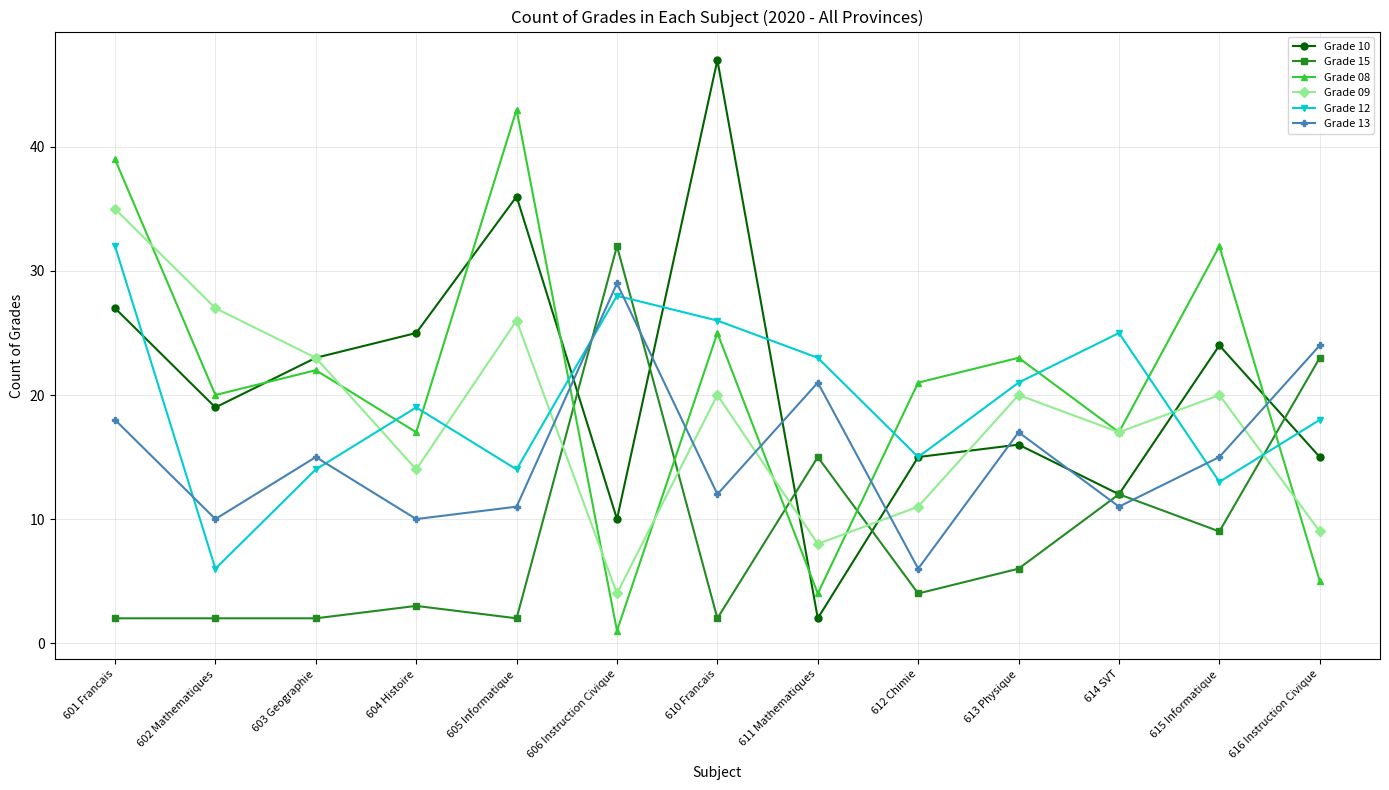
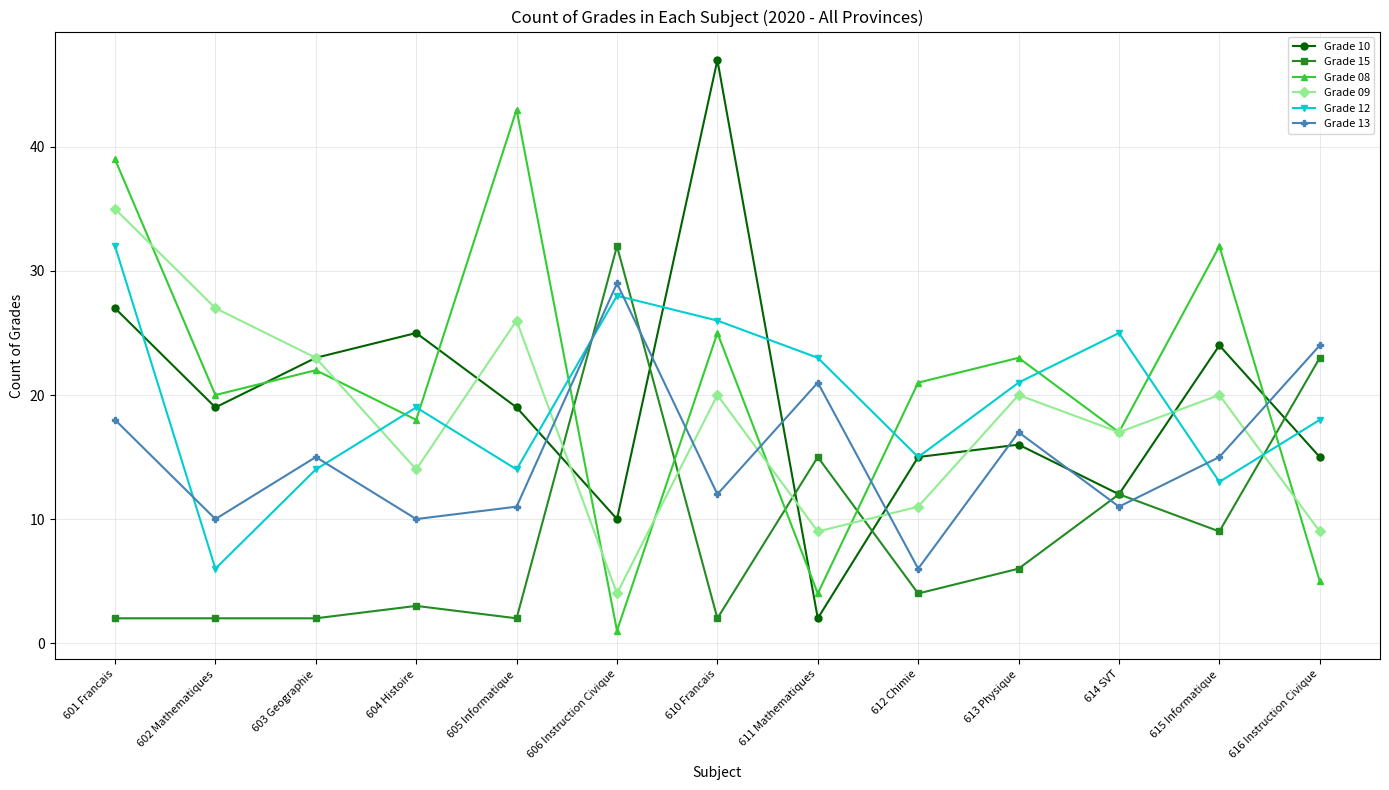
  {
    "Grade 10": {
      "601 Francais": 27,
      "602 Mathematiques": 19,
      "604 Histoire": 25,
-     "605 Informatique": 36,
+     "605 Informatique": 19,
      "606 Instruction Civique": 10,
      "610 Francais": 47,
      "611 Mathematiques": 2,
      "613 Physique": 16,
      "615 Informatique": 24,
      "616 Instruction Civique": 15
    },
    "Grade 15": {
      "601 Francais": 2,
      "602 Mathematiques": 2,
      "603 Geographie": 2,
      "604 Histoire": 3,
      "605 Informatique": 2,
      "606 Instruction Civique": 32,
      "610 Francais": 2,
      "611 Mathematiques": 15,
      "612 Chimie": 4,
      "613 Physique": 6,
      "615 Informatique": 9,
      "616 Instruction Civique": 23
    },
    "Grade 08": {
      "601 Francais": 39,
      "602 Mathematiques": 20,
      "603 Geographie": 22,
-     "604 Histoire": 17,
+     "604 Histoire": 18,
      "605 Informatique": 43,
      "606 Instruction Civique": 1,
      "610 Francais": 25,
      "611 Mathematiques": 4,
      "612 Chimie": 21,
      "613 Physique": 23,
      "615 Informatique": 32,
      "616 Instruction Civique": 5
    },
    "Grade 09": {
      "601 Francais": 35,
      "602 Mathematiques": 27,
      "604 Histoire": 14,
      "605 Informatique": 26,
      "606 Instruction Civique": 4,
      "610 Francais": 20,
-     "611 Mathematiques": 8,
+     "611 Mathematiques": 9,
      "612 Chimie": 11,
      "613 Physique": 20,
      "615 Informatique": 20,
      "616 Instruction Civique": 9
    },
    "Grade 12": {
      "601 Francais": 32,
      "602 Mathematiques": 6,
      "603 Geographie": 14,
      "604 Histoire": 19,
      "605 Informatique": 14,
      "606 Instruction Civique": 28,
      "610 Francais": 26,
      "611 Mathematiques": 23,
      "613 Physique": 21,
      "614 SVT": 25,
      "615 Informatique": 13,
      "616 Instruction Civique": 18
    },
    "Grade 13": {
      "601 Francais": 18,
      "602 Mathematiques": 10,
      "603 Geographie": 15,
      "604 Histoire": 10,
      "605 Informatique": 11,
      "606 Instruction Civique": 29,
      "610 Francais": 12,
      "611 Mathematiques": 21,
      "612 Chimie": 6,
      "613 Physique": 17,
      "614 SVT": 11,
      "615 Informatique": 15,
      "616 Instruction Civique": 24
    }
  }
